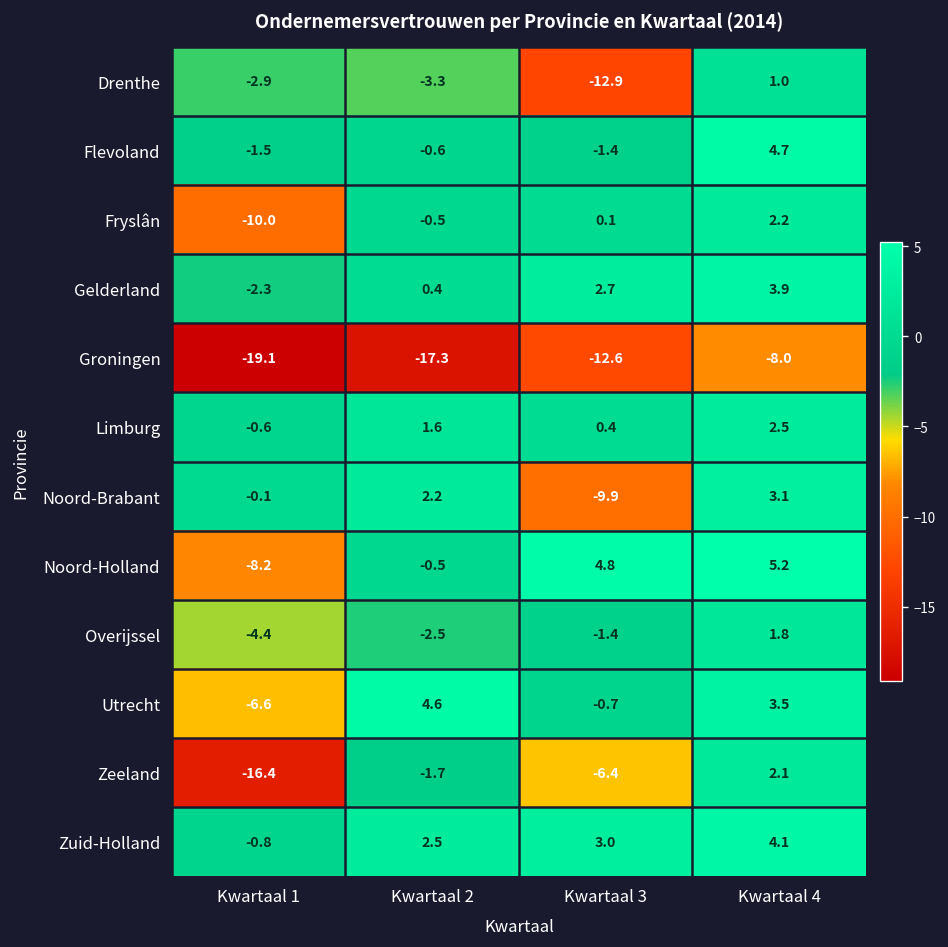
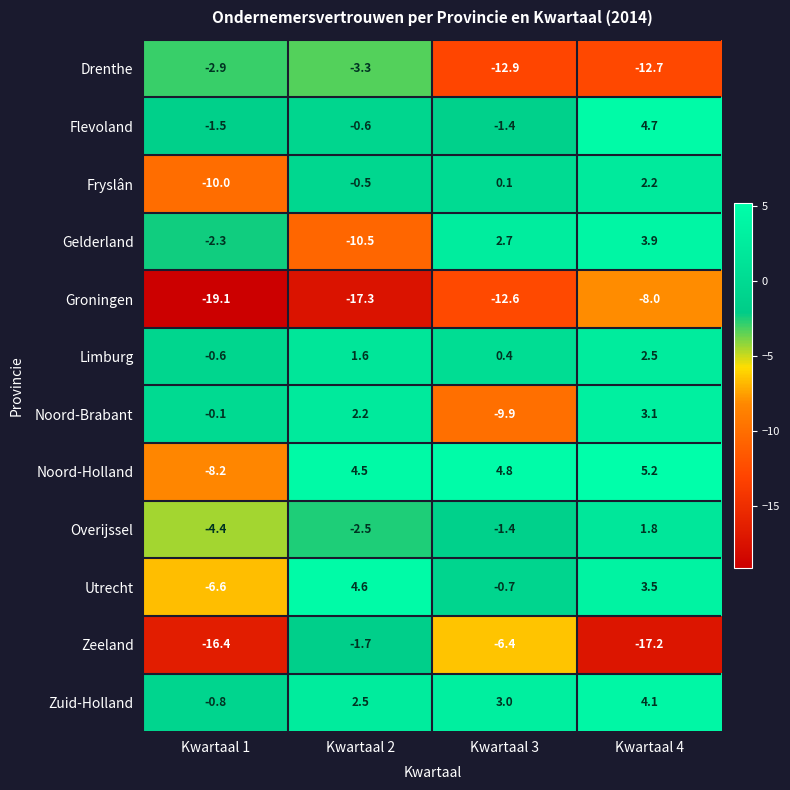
  {
    "Drenthe": {
      "Kwartaal 1": -2.9,
      "Kwartaal 2": -3.3,
      "Kwartaal 3": -12.9,
-     "Kwartaal 4": 1.0
+     "Kwartaal 4": -12.7
    },
    "Flevoland": {
      "Kwartaal 1": -1.5,
      "Kwartaal 2": -0.6,
      "Kwartaal 3": -1.4,
      "Kwartaal 4": 4.7
    },
    "Fryslân": {
      "Kwartaal 1": -10.0,
      "Kwartaal 2": -0.5,
      "Kwartaal 3": 0.1,
      "Kwartaal 4": 2.2
    },
    "Gelderland": {
      "Kwartaal 1": -2.3,
-     "Kwartaal 2": 0.4,
+     "Kwartaal 2": -10.5,
      "Kwartaal 3": 2.7,
      "Kwartaal 4": 3.9
    },
    "Groningen": {
      "Kwartaal 1": -19.1,
      "Kwartaal 2": -17.3,
      "Kwartaal 3": -12.6,
      "Kwartaal 4": -8.0
    },
    "Limburg": {
      "Kwartaal 1": -0.6,
      "Kwartaal 2": 1.6,
      "Kwartaal 3": 0.4,
      "Kwartaal 4": 2.5
    },
    "Noord-Brabant": {
      "Kwartaal 1": -0.1,
      "Kwartaal 2": 2.2,
      "Kwartaal 3": -9.9,
      "Kwartaal 4": 3.1
    },
    "Noord-Holland": {
      "Kwartaal 1": -8.2,
-     "Kwartaal 2": -0.5,
+     "Kwartaal 2": 4.5,
      "Kwartaal 3": 4.8,
      "Kwartaal 4": 5.2
    },
    "Overijssel": {
      "Kwartaal 1": -4.4,
      "Kwartaal 2": -2.5,
      "Kwartaal 3": -1.4,
      "Kwartaal 4": 1.8
    },
    "Utrecht": {
      "Kwartaal 1": -6.6,
      "Kwartaal 2": 4.6,
      "Kwartaal 3": -0.7,
      "Kwartaal 4": 3.5
    },
    "Zeeland": {
      "Kwartaal 1": -16.4,
      "Kwartaal 2": -1.7,
      "Kwartaal 3": -6.4,
-     "Kwartaal 4": 2.1
+     "Kwartaal 4": -17.2
    },
    "Zuid-Holland": {
      "Kwartaal 1": -0.8,
      "Kwartaal 2": 2.5,
      "Kwartaal 3": 3.0,
      "Kwartaal 4": 4.1
    }
  }
